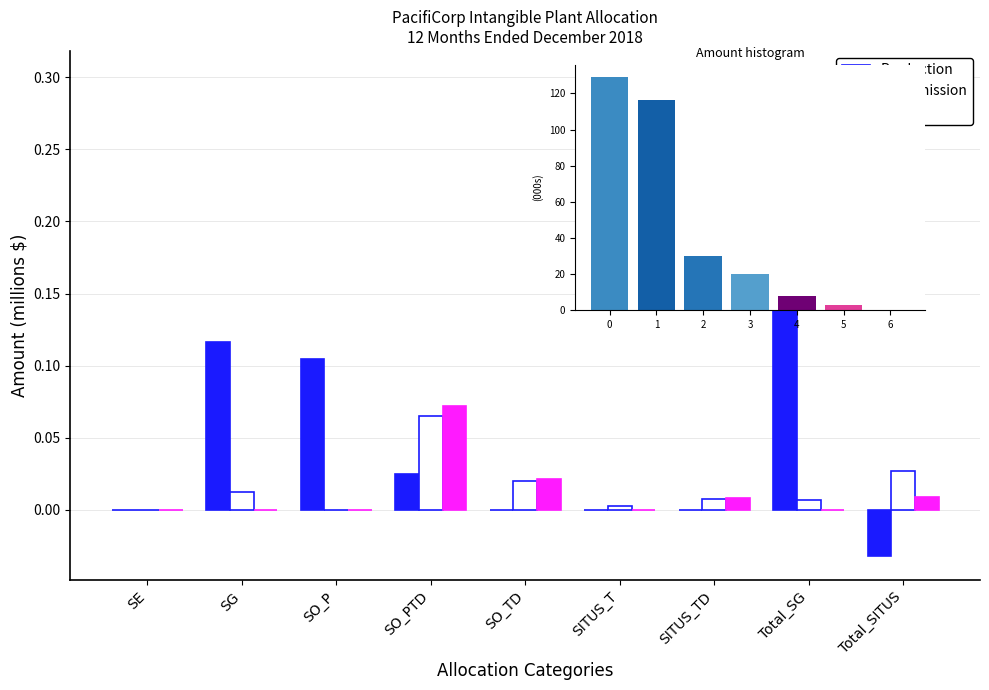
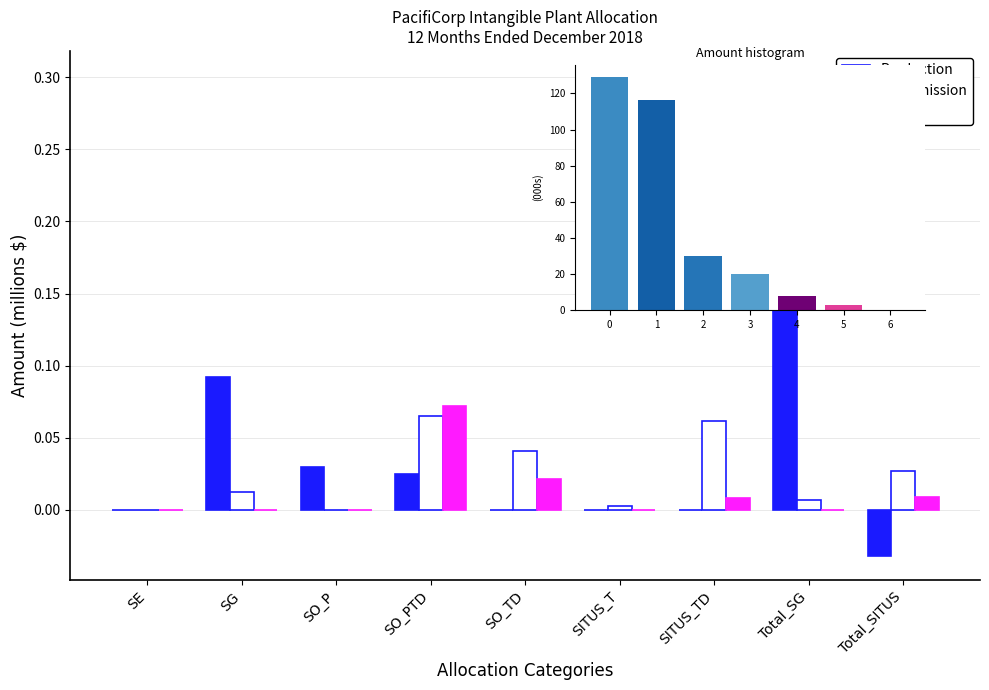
  {
    "PacifiCorp Intangible Plant Allocation 12 Months Ended December 2018": {
      "Production": {
-       "SG": 0.116,
-       "SO_P": 0.105,
+       "SG": 0.092,
+       "SO_P": 0.030,
        "SO_PTD": 0.025,
        "SO_TD": 0.000,
        "SITUS_T": 0.000,
        "SITUS_TD": 0.000,
        "Total_SG": 0.302,
        "Total_SITUS": -0.032
      },
      "Transmission": {
        "SE": 0.000,
        "SG": 0.012,
        "SO_P": 0.000,
        "SO_PTD": 0.065,
-       "SO_TD": 0.020,
+       "SO_TD": 0.041,
        "SITUS_T": 0.003,
-       "SITUS_TD": 0.008,
+       "SITUS_TD": 0.062,
        "Total_SG": 0.007,
        "Total_SITUS": 0.027
      }
    }
  }
